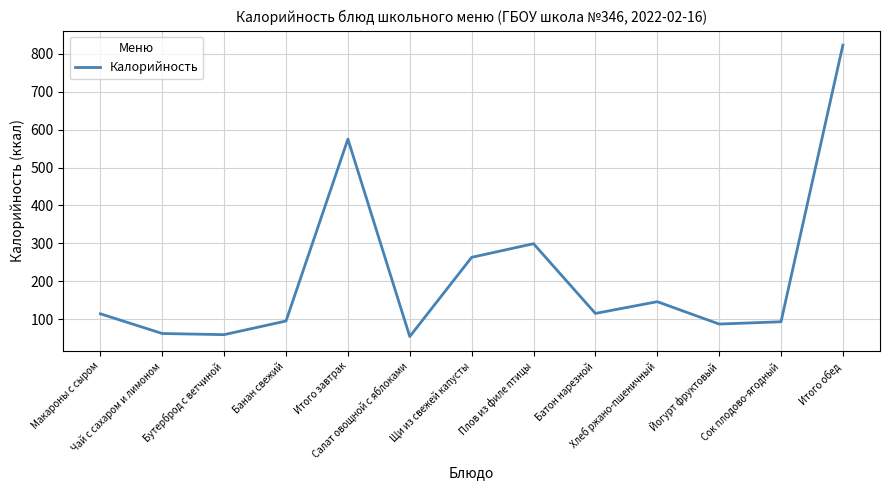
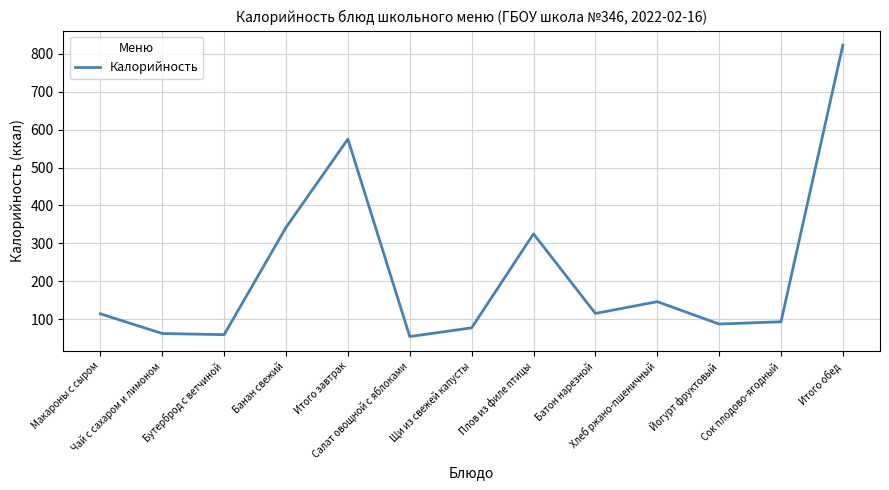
  {
    "Макароны с сыром": 110,
    "Чай с сахаром и лимоном": 60,
    "Бутерброд с ветчиной": 60,
-   "Банан свежий": 100,
+   "Банан свежий": 340,
    "Итого завтрак": 580,
    "Салат овощной с яблоками": 50,
-   "Щи из свежей капусты": 260,
-   "Плов из филе птицы": 300,
+   "Щи из свежей капусты": 80,
+   "Плов из филе птицы": 330,
    "Батон нарезной": 120,
    "Хлеб ржано-пшеничный": 150,
    "Йогурт фруктовый": 90,
    "Сок плодово-ягодный": 90,
    "Итого обед": 820
  }
